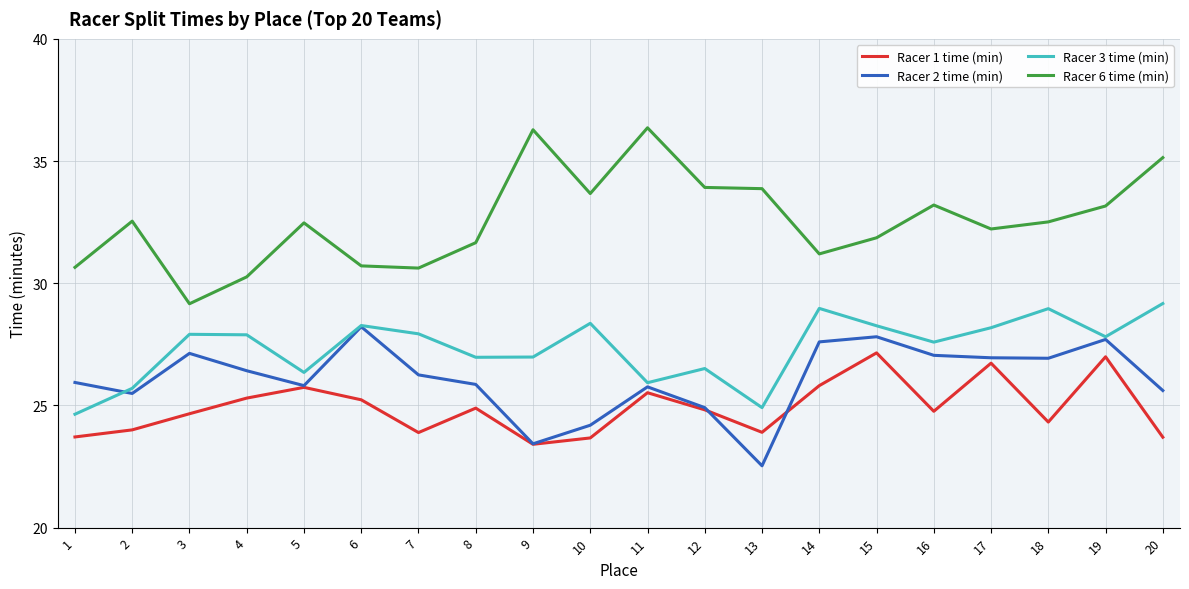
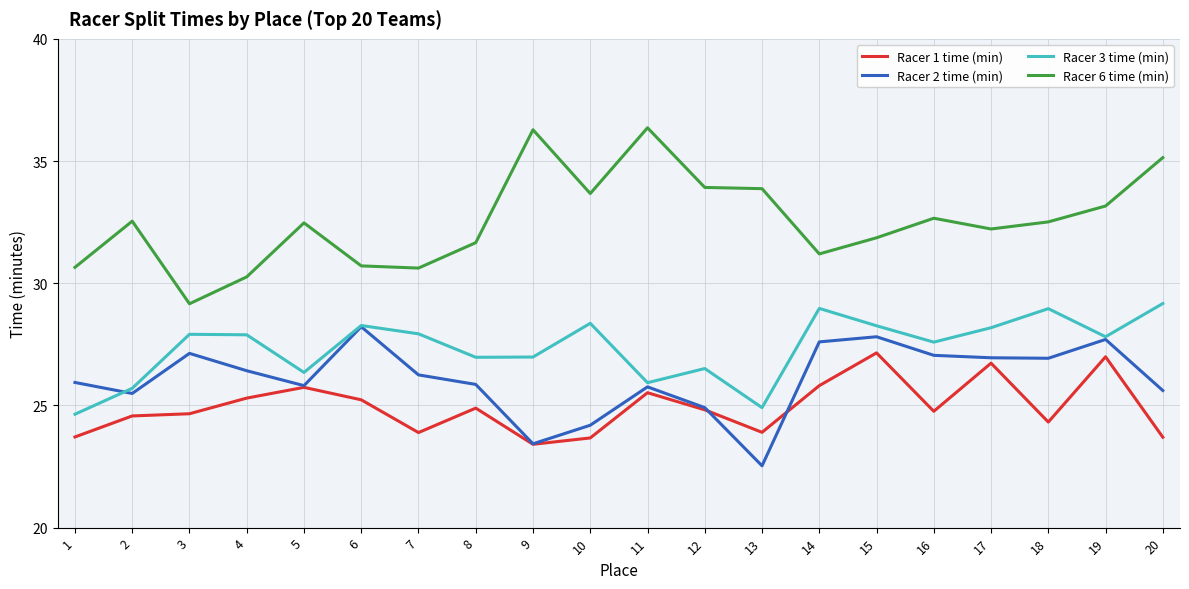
  {
    "Racer 1 time (min)": {
      "1": 23.7,
-     "2": 24.0,
+     "2": 24.6,
      "3": 24.7,
      "4": 25.3,
      "6": 25.2,
      "7": 23.9,
      "8": 24.9,
      "10": 23.7,
      "11": 25.5,
      "13": 23.9,
      "14": 25.8,
      "15": 27.2,
      "16": 24.8,
      "17": 26.7,
      "18": 24.3,
      "19": 27.0,
      "20": 23.7
    },
    "Racer 2 time (min)": {
      "1": 25.9,
      "2": 25.5,
      "3": 27.1,
      "4": 26.4,
      "7": 26.3,
      "8": 25.9,
      "10": 24.2,
      "11": 25.8,
      "13": 22.5,
      "14": 27.6,
      "15": 27.8,
      "16": 27.1,
      "17": 27.0,
      "18": 26.9,
      "19": 27.7,
      "20": 25.6
    },
    "Racer 3 time (min)": {
      "1": 24.6,
      "2": 25.7,
      "3": 27.9,
      "4": 27.9,
      "5": 26.4,
      "7": 27.9,
      "8": 27.0,
      "9": 27.0,
      "10": 28.4,
      "11": 25.9,
      "12": 26.5,
      "13": 24.9,
      "14": 29.0,
      "15": 28.3,
      "16": 27.6,
      "17": 28.2,
      "18": 29.0,
      "19": 27.8,
      "20": 29.2
    },
    "Racer 6 time (min)": {
      "1": 30.7,
      "2": 32.5,
      "3": 29.2,
      "4": 30.3,
      "5": 32.5,
      "6": 30.7,
      "7": 30.6,
      "8": 31.7,
      "9": 36.3,
      "10": 33.7,
      "11": 36.4,
      "12": 33.9,
      "13": 33.9,
      "14": 31.2,
      "15": 31.9,
-     "16": 33.2,
+     "16": 32.7,
      "17": 32.2,
      "18": 32.5,
      "19": 33.2,
      "20": 35.1
    }
  }
